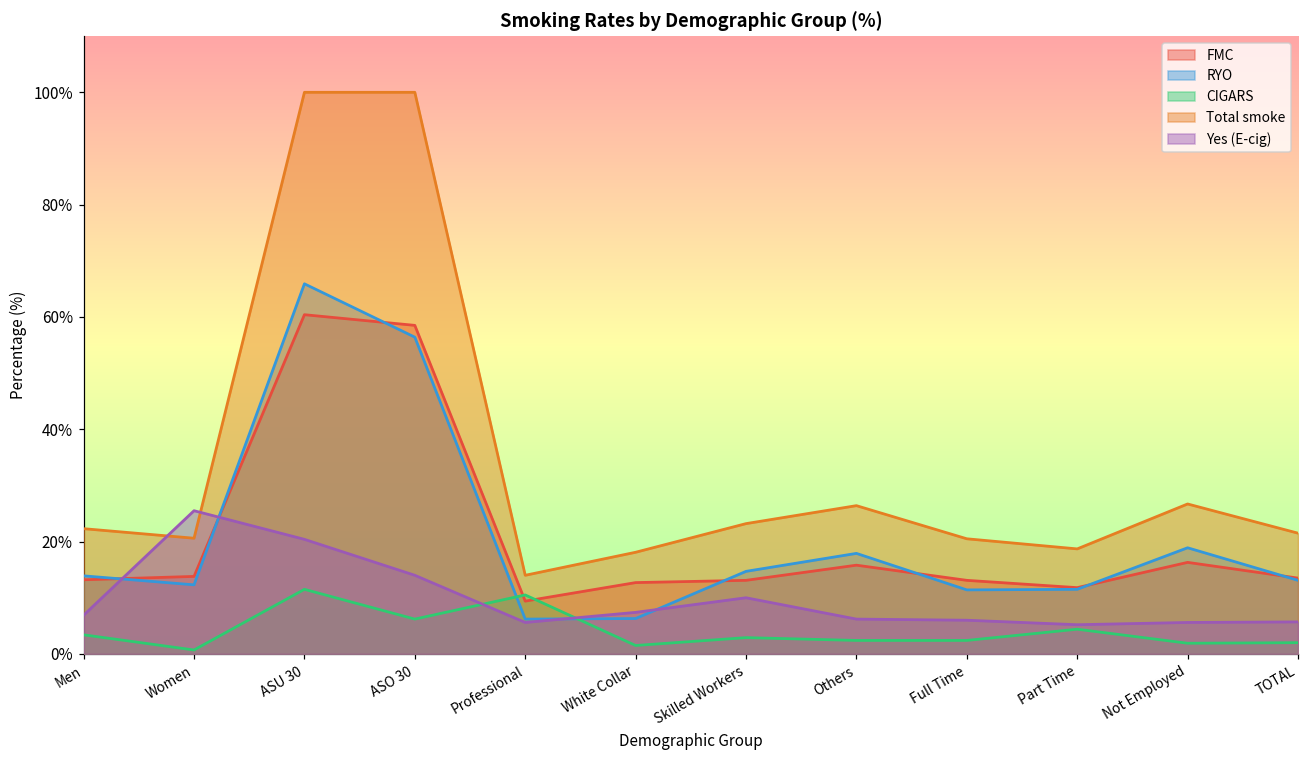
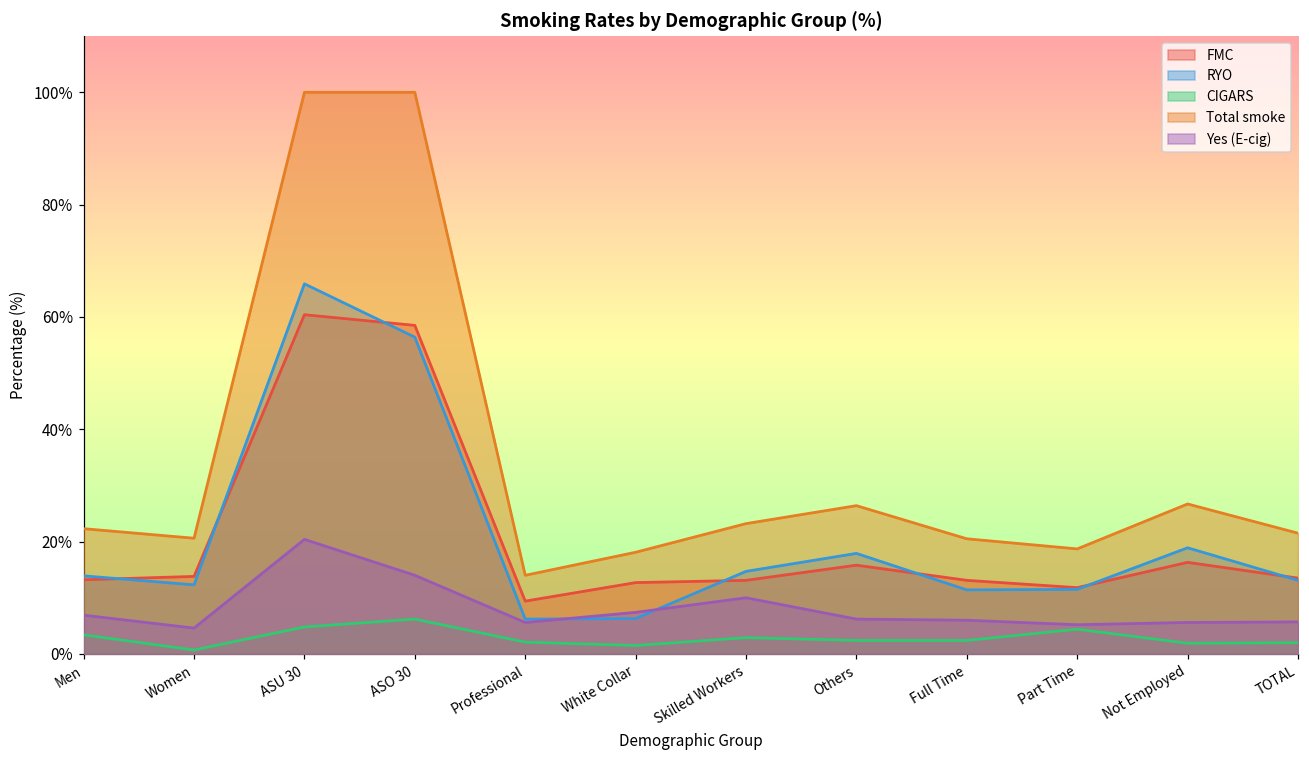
  {
    "RYO": {
      "Men": "14%",
      "Women": "12%",
      "ASU 30": "66%",
      "ASO 30": "56%",
      "Professional": "6%",
      "White Collar": "6%",
      "Skilled Workers": "15%",
      "Others": "18%",
      "Full Time": "11%",
      "Not Employed": "19%"
    },
    "CIGARS": {
      "Men": "3%",
      "Women": "1%",
-     "ASU 30": "12%",
+     "ASU 30": "5%",
      "ASO 30": "6%",
-     "Professional": "11%",
+     "Professional": "2%",
      "White Collar": "2%",
      "Skilled Workers": "3%",
      "Others": "2%",
      "Full Time": "2%",
      "Part Time": "4%",
      "Not Employed": "2%",
      "TOTAL": "2%"
    },
    "Yes (E-cig)": {
      "Men": "7%",
-     "Women": "26%",
+     "Women": "5%",
      "ASU 30": "20%",
      "ASO 30": "14%",
      "Professional": "6%",
      "White Collar": "7%",
      "Skilled Workers": "10%",
      "Others": "6%",
      "Full Time": "6%",
      "Part Time": "5%",
      "Not Employed": "6%",
      "TOTAL": "6%"
    }
  }
